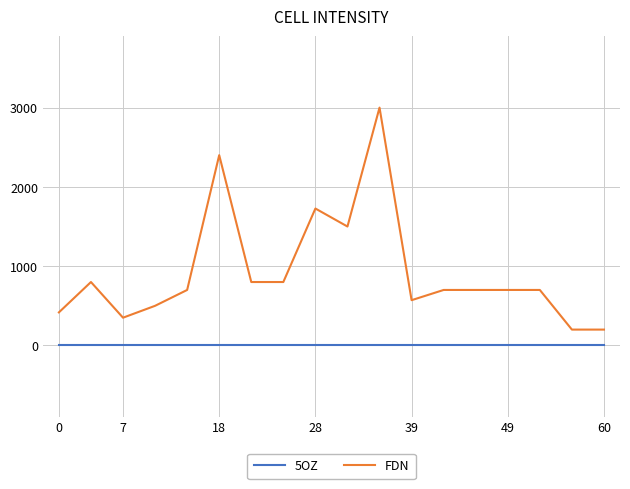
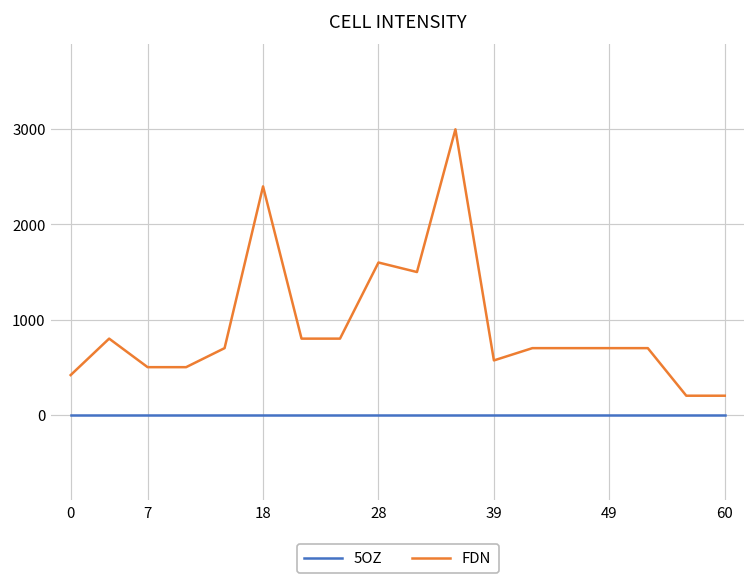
  {
    "5OZ": {
      "0": 0,
      "7": 0,
      "18": 0,
      "28": 0,
      "39": 0,
      "49": 0,
      "60": 0
    },
    "FDN": {
      "0": 400,
-     "7": 400,
+     "7": 500,
      "18": 2400,
-     "28": 1700,
+     "28": 1600,
      "39": 600,
      "49": 700,
      "60": 200
    }
  }
